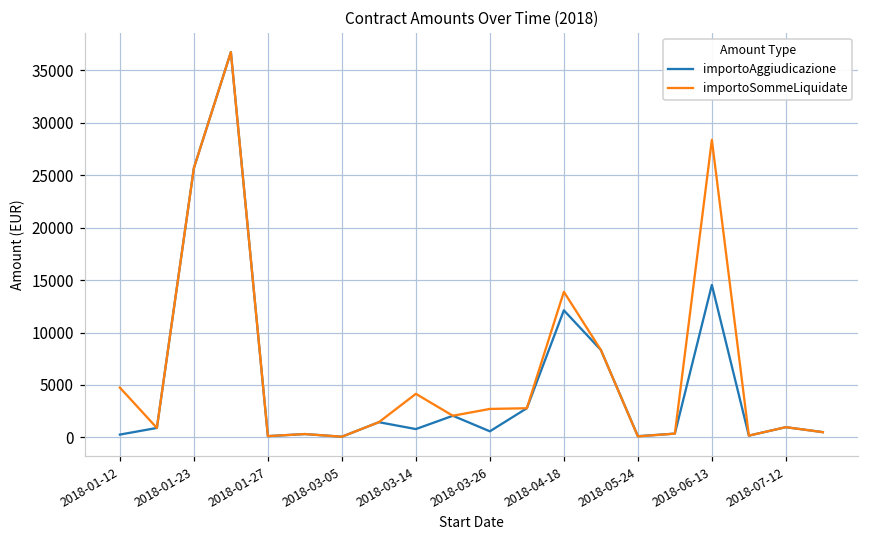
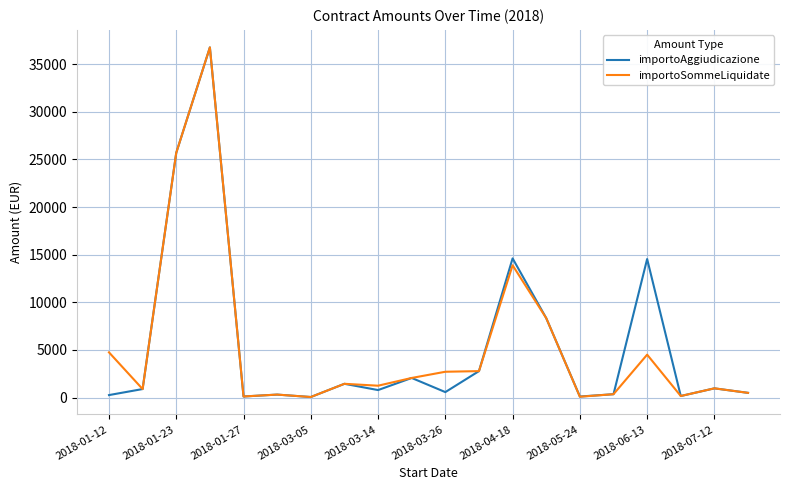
  {
    "importoAggiudicazione": {
      "2018-01-12": 0,
      "2018-03-14": 1000,
      "2018-03-26": 1000,
-     "2018-04-18": 12000,
+     "2018-04-18": 15000,
      "2018-06-13": 15000
    },
    "importoSommeLiquidate": {
      "2018-01-12": 5000,
-     "2018-03-14": 4000,
+     "2018-03-14": 1000,
      "2018-03-26": 3000,
      "2018-04-18": 14000,
-     "2018-06-13": 28000
+     "2018-06-13": 5000
    }
  }
